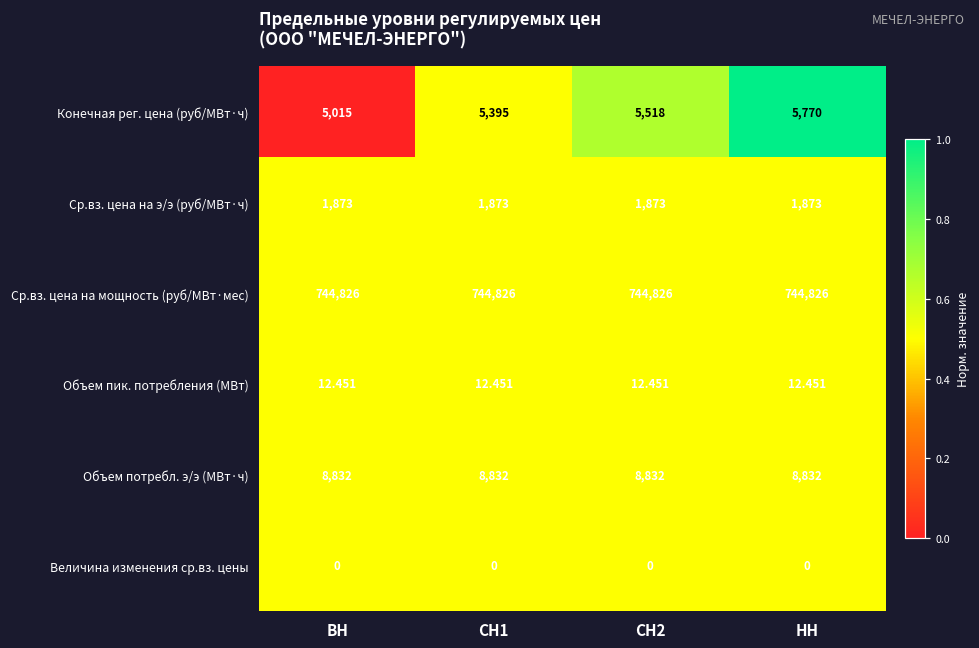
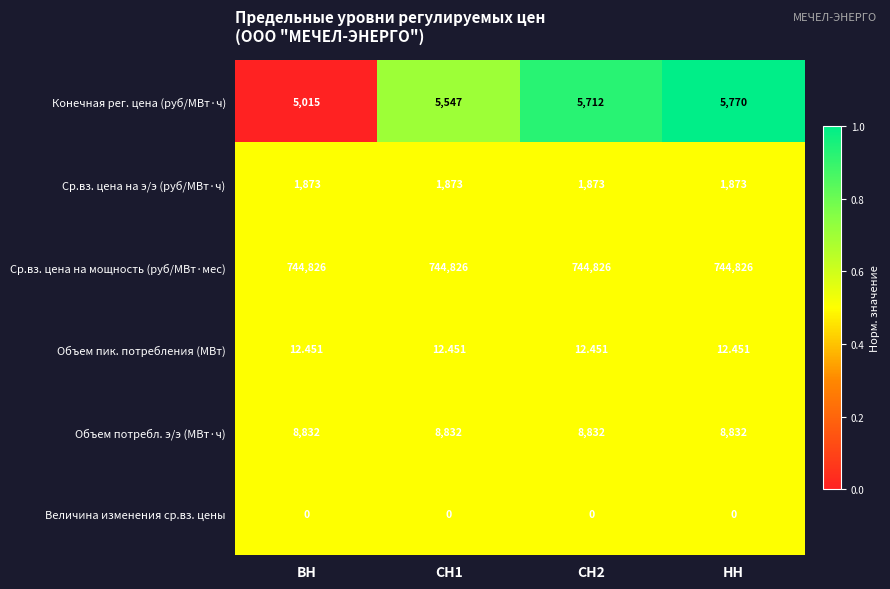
  {
    "Конечная рег. цена (руб/МВт·ч)": {
      "ВН": "5,015",
-     "СН1": "5,395",
-     "СН2": "5,518",
+     "СН1": "5,547",
+     "СН2": "5,712",
      "НН": "5,770"
    },
    "Ср.вз. цена на э/э (руб/МВт·ч)": {
      "ВН": "1,873",
      "СН1": "1,873",
      "СН2": "1,873",
      "НН": "1,873"
    },
    "Ср.вз. цена на мощность (руб/МВт·мес)": {
      "ВН": "744,826",
      "СН1": "744,826",
      "СН2": "744,826",
      "НН": "744,826"
    },
    "Объем пик. потребления (МВт)": {
      "ВН": "12.451",
      "СН1": "12.451",
      "СН2": "12.451",
      "НН": "12.451"
    },
    "Объем потребл. э/э (МВт·ч)": {
      "ВН": "8,832",
      "СН1": "8,832",
      "СН2": "8,832",
      "НН": "8,832"
    },
    "Величина изменения ср.вз. цены": {
      "ВН": "0",
      "СН1": "0",
      "СН2": "0",
      "НН": "0"
    }
  }
